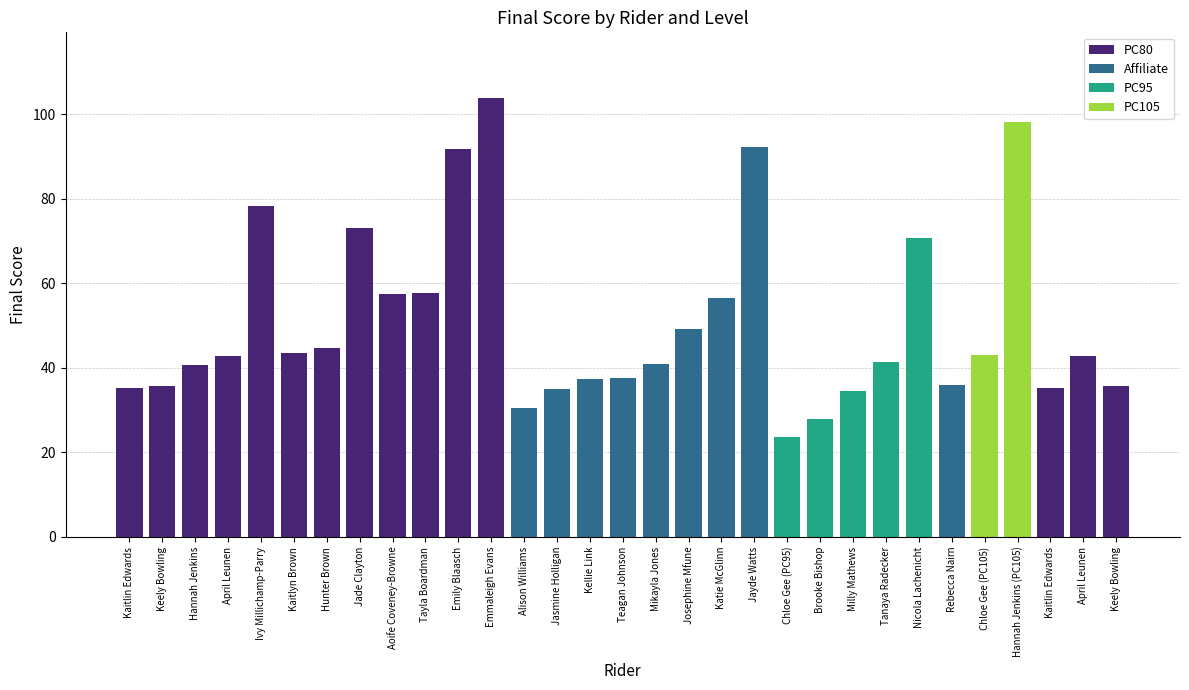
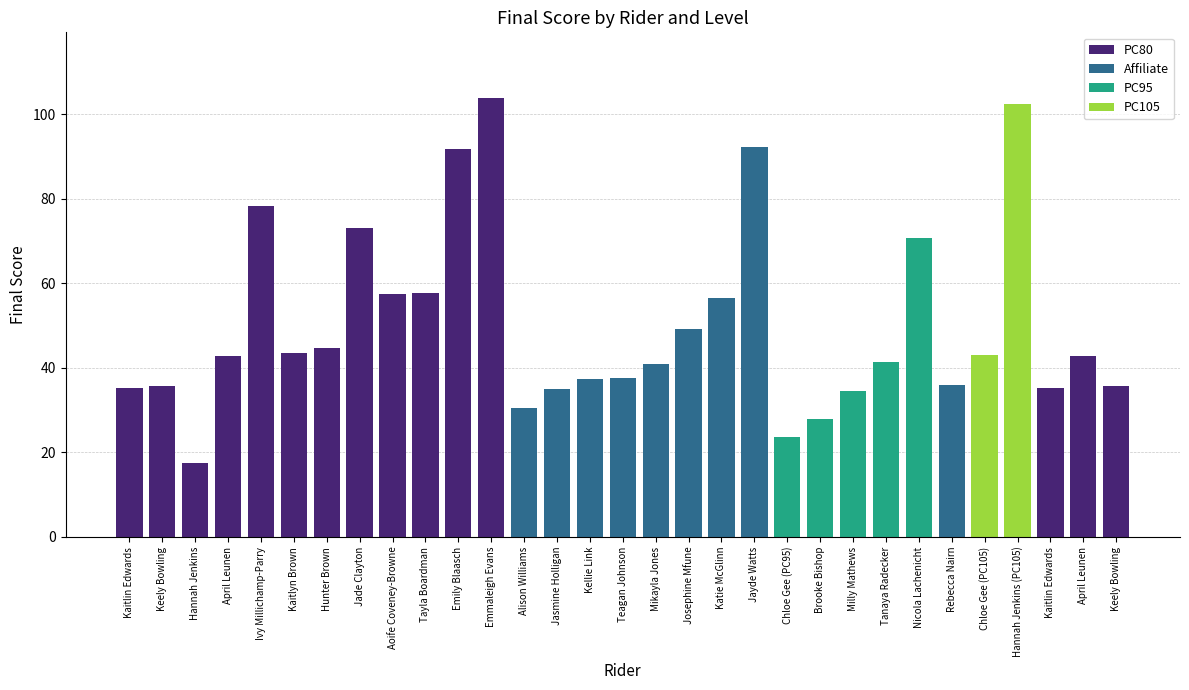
  {
-   "Hannah Jenkins": 41,
+   "Hannah Jenkins": 18,
    "Ivy Millichamp-Parry": 78,
    "Kaitlyn Brown": 44,
    "Hunter Brown": 45,
    "Jade Clayton": 73,
    "Aoife Coveney-Browne": 57,
    "Tayla Boardman": 58,
    "Emily Blaasch": 92,
    "Emmaleigh Evans": 104,
    "Alison Williams": 31,
    "Jasmine Holligan": 35,
    "Kellie Link": 37,
    "Teagan Johnson": 38,
    "Mikayla Jones": 41,
    "Josephine Mfune": 49,
    "Katie McGlinn": 56,
    "Jayde Watts": 92,
    "Chloe Gee (PC95)": 24,
    "Brooke Bishop": 28,
    "Milly Mathews": 34,
    "Tanaya Radecker": 41,
    "Nicola Lachenicht": 71,
    "Rebecca Nairn": 36,
    "Chloe Gee (PC105)": 43,
-   "Hannah Jenkins (PC105)": 98
+   "Hannah Jenkins (PC105)": 102
  }
